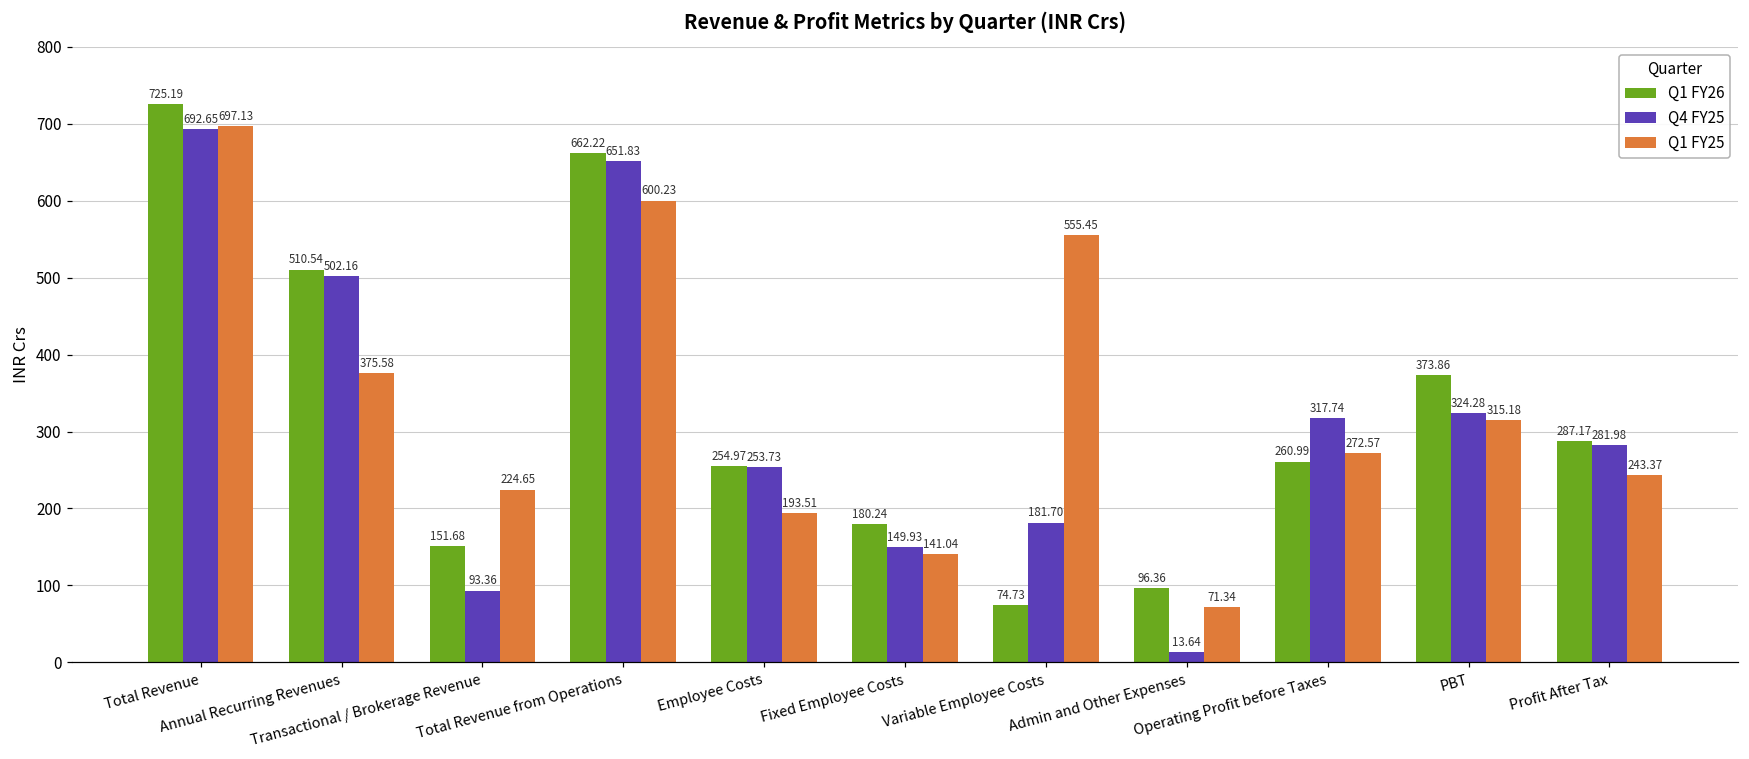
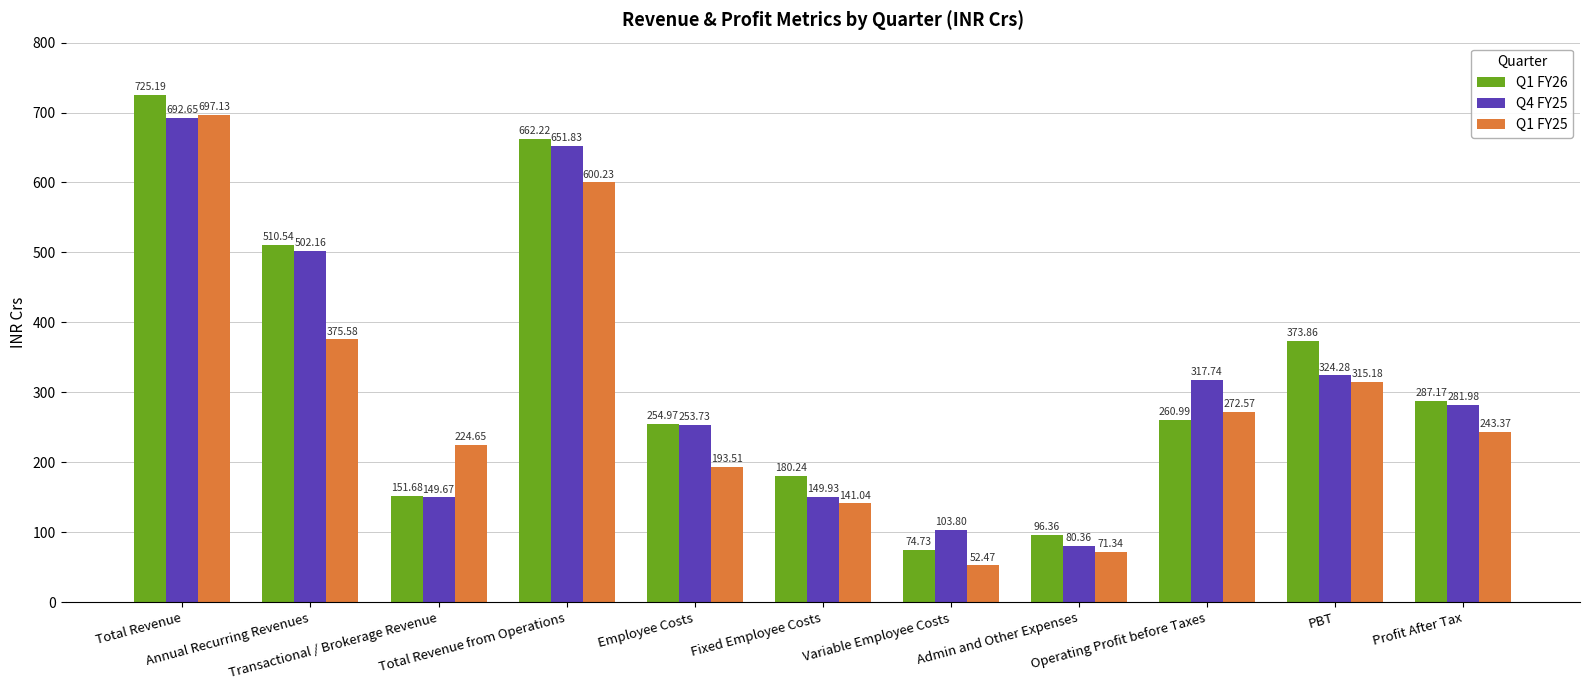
  {
    "Q1 FY26": {
      "Total Revenue": 725.19,
      "Annual Recurring Revenues": 510.54,
      "Transactional / Brokerage Revenue": 151.68,
      "Total Revenue from Operations": 662.22,
      "Employee Costs": 254.97,
      "Fixed Employee Costs": 180.24,
      "Variable Employee Costs": 74.73,
      "Admin and Other Expenses": 96.36,
      "Operating Profit before Taxes": 260.99,
      "PBT": 373.86,
      "Profit After Tax": 287.17
    },
    "Q4 FY25": {
      "Total Revenue": 692.65,
      "Annual Recurring Revenues": 502.16,
-     "Transactional / Brokerage Revenue": 93.36,
+     "Transactional / Brokerage Revenue": 149.67,
      "Total Revenue from Operations": 651.83,
      "Employee Costs": 253.73,
      "Fixed Employee Costs": 149.93,
-     "Variable Employee Costs": 181.70,
-     "Admin and Other Expenses": 13.64,
+     "Variable Employee Costs": 103.80,
+     "Admin and Other Expenses": 80.36,
      "Operating Profit before Taxes": 317.74,
      "PBT": 324.28,
      "Profit After Tax": 281.98
    },
    "Q1 FY25": {
      "Total Revenue": 697.13,
      "Annual Recurring Revenues": 375.58,
      "Transactional / Brokerage Revenue": 224.65,
      "Total Revenue from Operations": 600.23,
      "Employee Costs": 193.51,
      "Fixed Employee Costs": 141.04,
-     "Variable Employee Costs": 555.45,
+     "Variable Employee Costs": 52.47,
      "Admin and Other Expenses": 71.34,
      "Operating Profit before Taxes": 272.57,
      "PBT": 315.18,
      "Profit After Tax": 243.37
    }
  }
